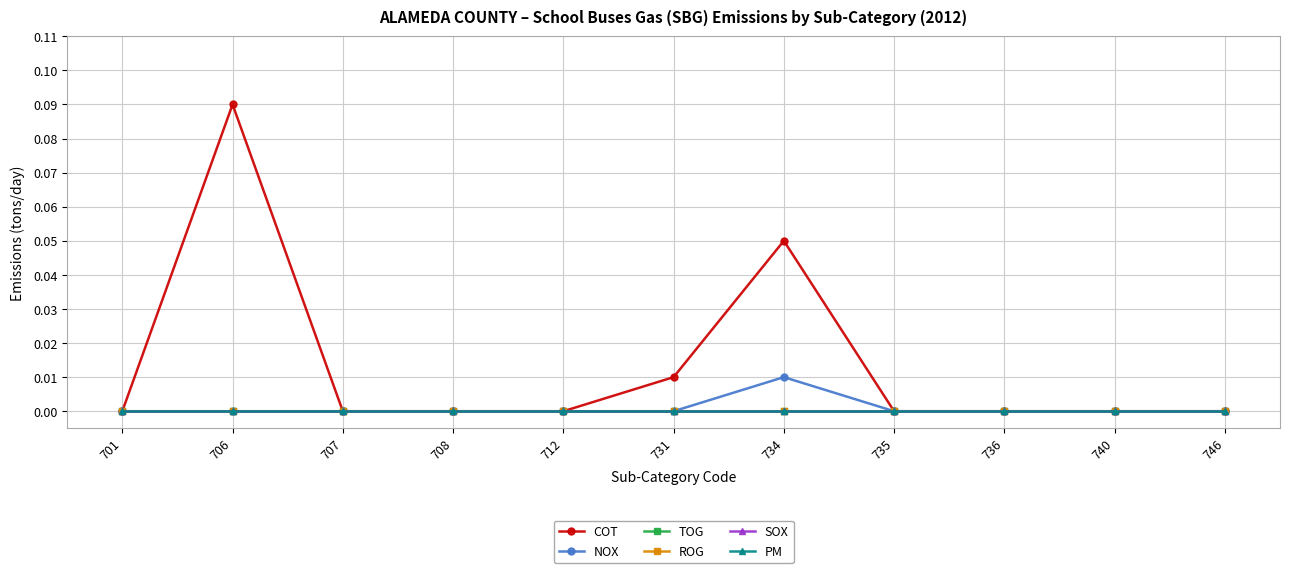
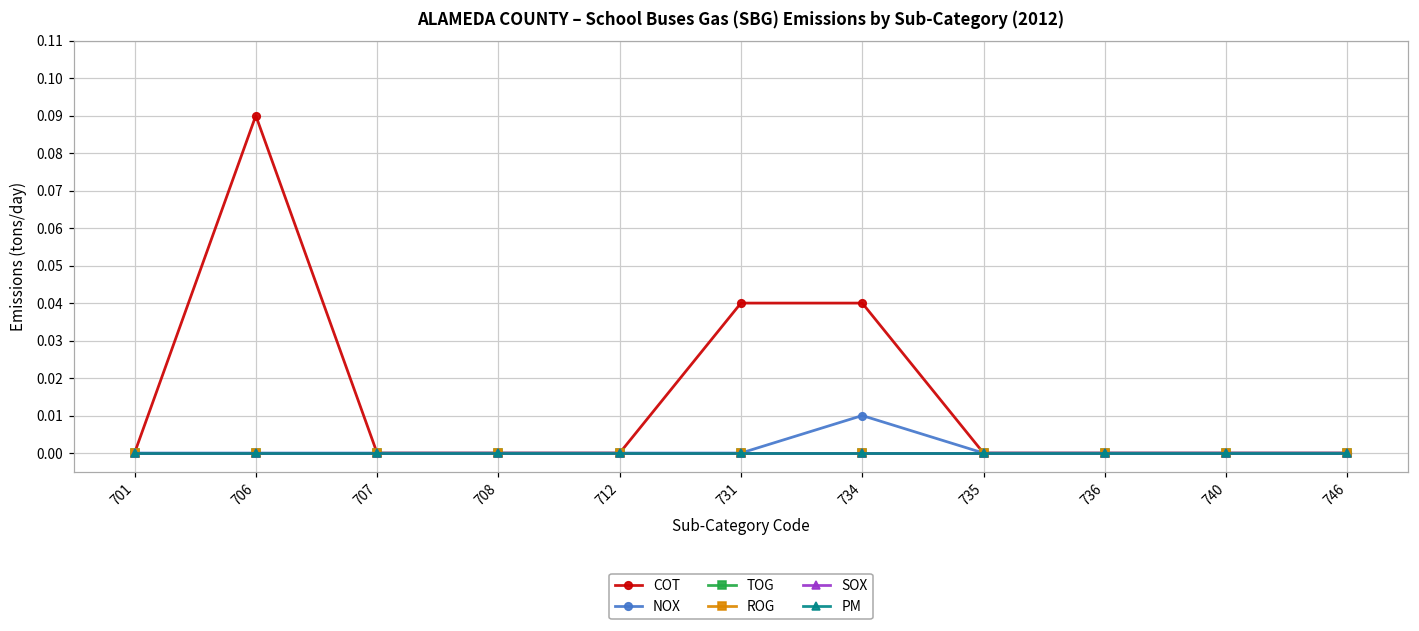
  {
    "COT": {
      "706": 0.09,
-     "731": 0.01,
-     "734": 0.05
+     "731": 0.04,
+     "734": 0.04
    },
    "NOX": {
      "734": 0.01
    },
    "PM": {
      "734": 0.00
    }
  }
